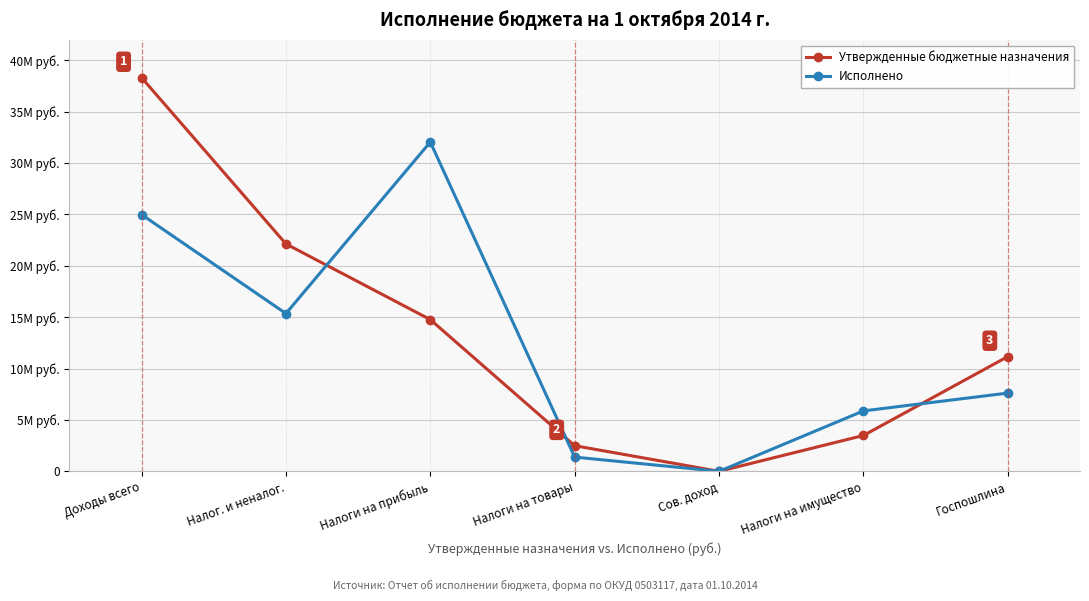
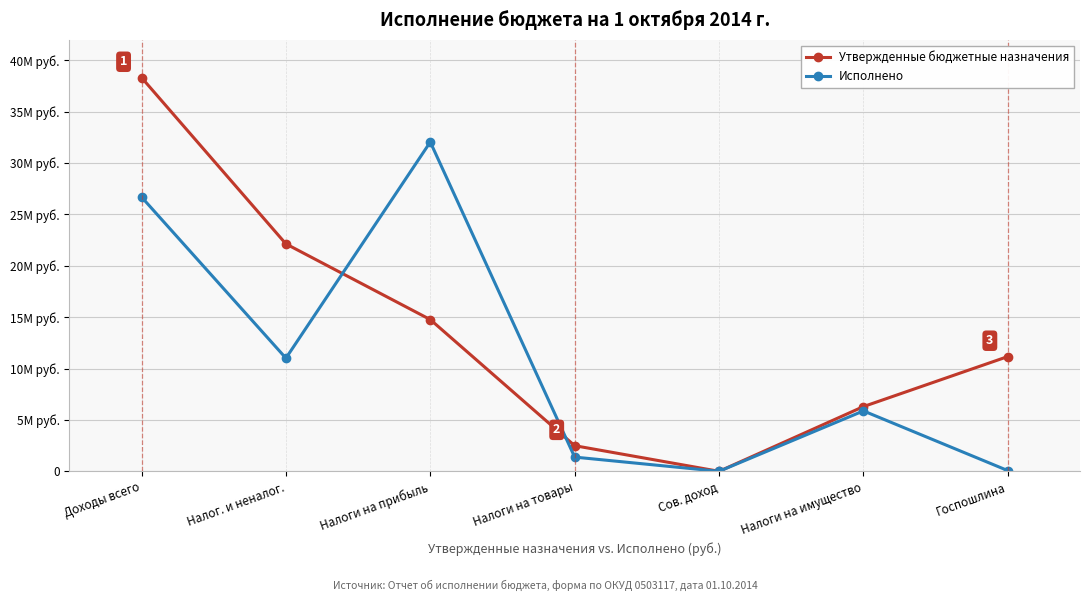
  {
    "Утвержденные бюджетные назначения": {
      "Налог. и неналог.": "22.1М руб.",
      "Налоги на прибыль": "14.8М руб.",
-     "Налоги на имущество": "3.5М руб."
+     "Налоги на имущество": "6.3М руб."
    },
    "Исполнено": {
-     "Доходы всего": "25.0М руб.",
-     "Налог. и неналог.": "15.4М руб.",
+     "Доходы всего": "26.7М руб.",
+     "Налог. и неналог.": "11.0М руб.",
      "Налоги на прибыль": "32.1М руб.",
      "Налоги на товары": "1.4М руб.",
      "Налоги на имущество": "5.9М руб.",
-     "Госпошлина": "7.6М руб."
+     "Госпошлина": "0.1М руб."
    }
  }
